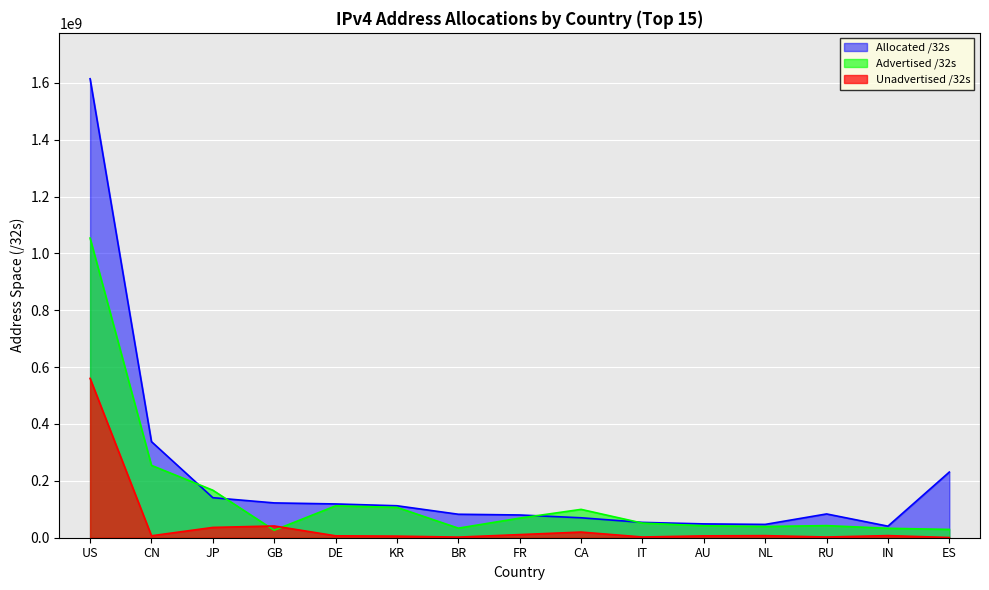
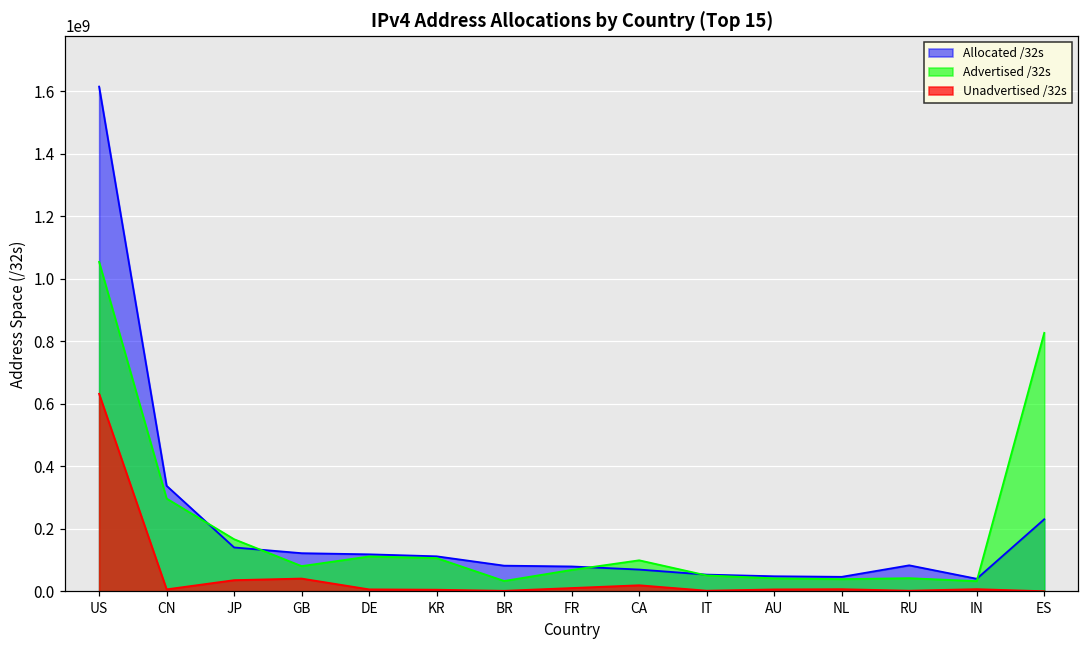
  {
    "Allocated /32s": {
      "US": 1610000000,
      "CN": 340000000,
      "JP": 140000000,
      "GB": 120000000,
      "BR": 80000000,
      "FR": 80000000,
      "CA": 70000000,
      "RU": 80000000,
      "ES": 230000000
    },
    "Advertised /32s": {
      "US": 1050000000,
-     "CN": 250000000,
+     "CN": 300000000,
      "JP": 170000000,
-     "GB": 30000000,
+     "GB": 80000000,
      "BR": 30000000,
      "FR": 70000000,
      "CA": 100000000,
      "RU": 40000000,
-     "ES": 30000000
+     "ES": 830000000
    },
    "Unadvertised /32s": {
-     "US": 560000000,
+     "US": 630000000,
      "CN": 10000000,
      "JP": 40000000,
      "GB": 40000000,
      "DE": 10000000,
      "KR": 10000000,
      "BR": 0,
      "FR": 10000000,
      "CA": 20000000,
      "IT": 0,
      "AU": 10000000,
      "NL": 10000000,
      "RU": 0,
      "IN": 10000000,
      "ES": 0
    }
  }
